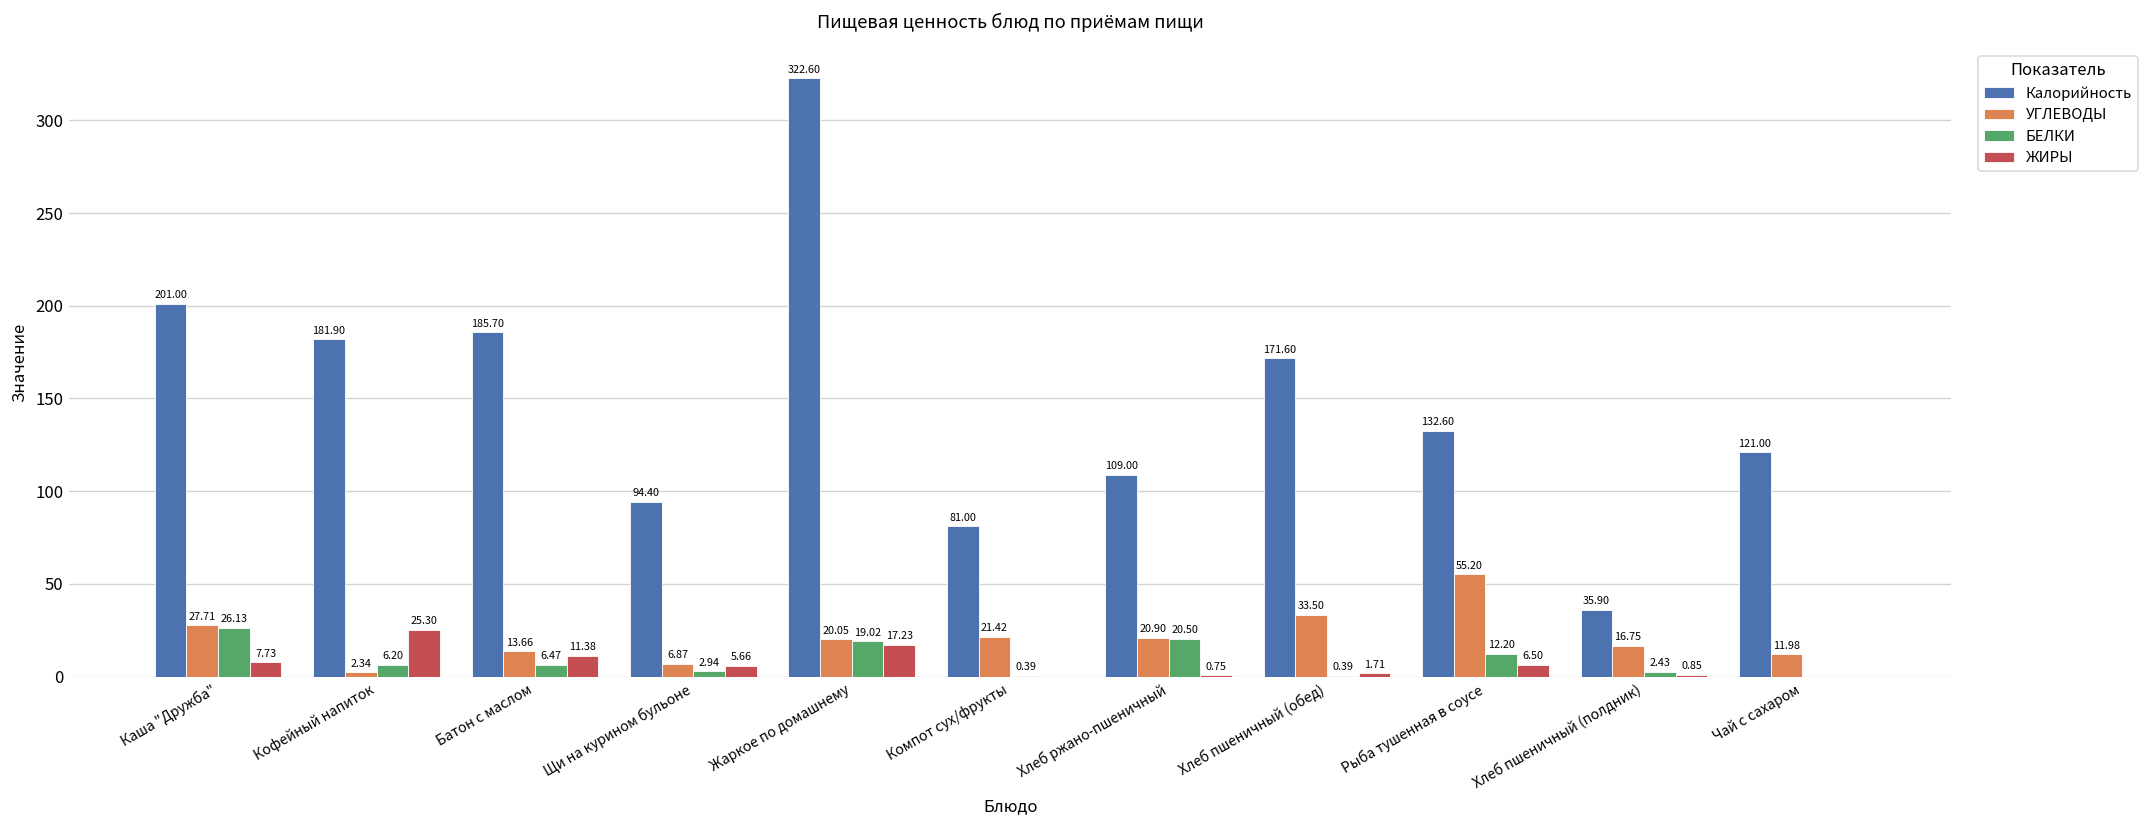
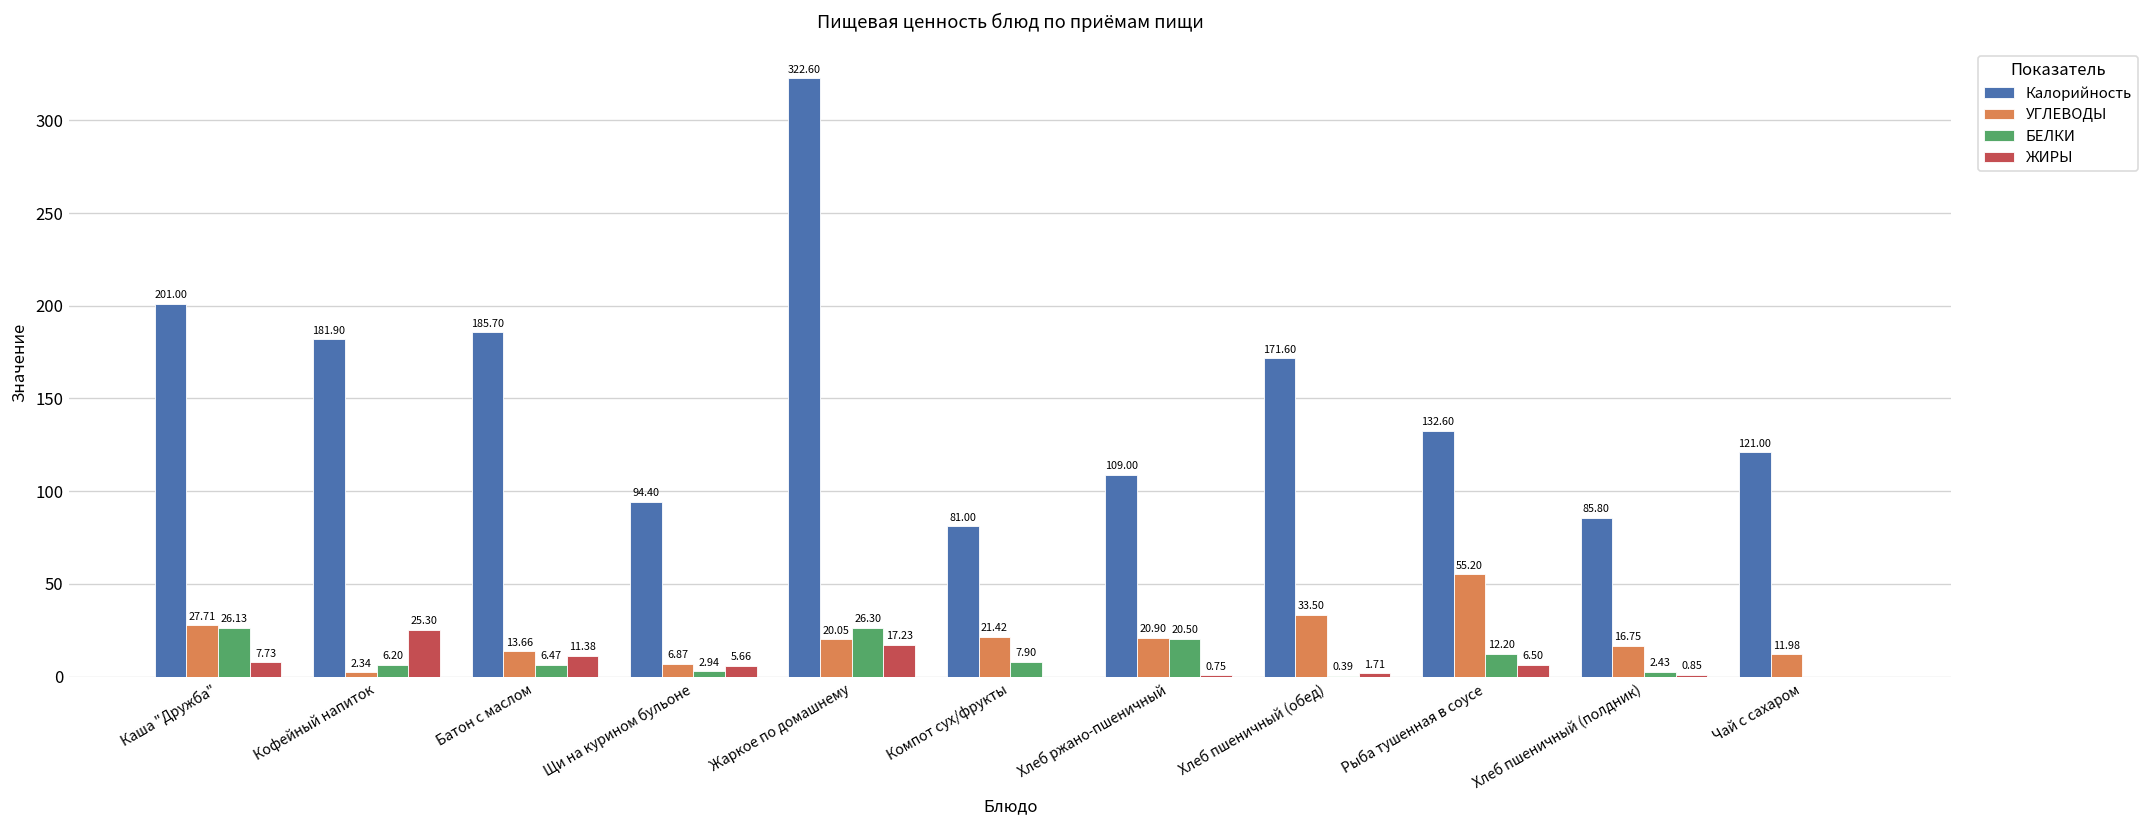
  {
    "Калорийность": {
      "Каша \"Дружба\"": 201.00,
      "Кофейный напиток": 181.90,
      "Батон с маслом": 185.70,
      "Щи на курином бульоне": 94.40,
      "Жаркое по домашнему": 322.60,
      "Компот сух/фрукты": 81.00,
      "Хлеб ржано-пшеничный": 109.00,
      "Хлеб пшеничный (обед)": 171.60,
      "Рыба тушенная в соусе": 132.60,
-     "Хлеб пшеничный (полдник)": 35.90,
+     "Хлеб пшеничный (полдник)": 85.80,
      "Чай с сахаром": 121.00
    },
    "БЕЛКИ": {
      "Каша \"Дружба\"": 26.13,
      "Кофейный напиток": 6.20,
      "Батон с маслом": 6.47,
      "Щи на курином бульоне": 2.94,
-     "Жаркое по домашнему": 19.02,
-     "Компот сух/фрукты": 0.39,
+     "Жаркое по домашнему": 26.30,
+     "Компот сух/фрукты": 7.90,
      "Хлеб ржано-пшеничный": 20.50,
      "Хлеб пшеничный (обед)": 0.39,
      "Рыба тушенная в соусе": 12.20,
      "Хлеб пшеничный (полдник)": 2.43
    }
  }
